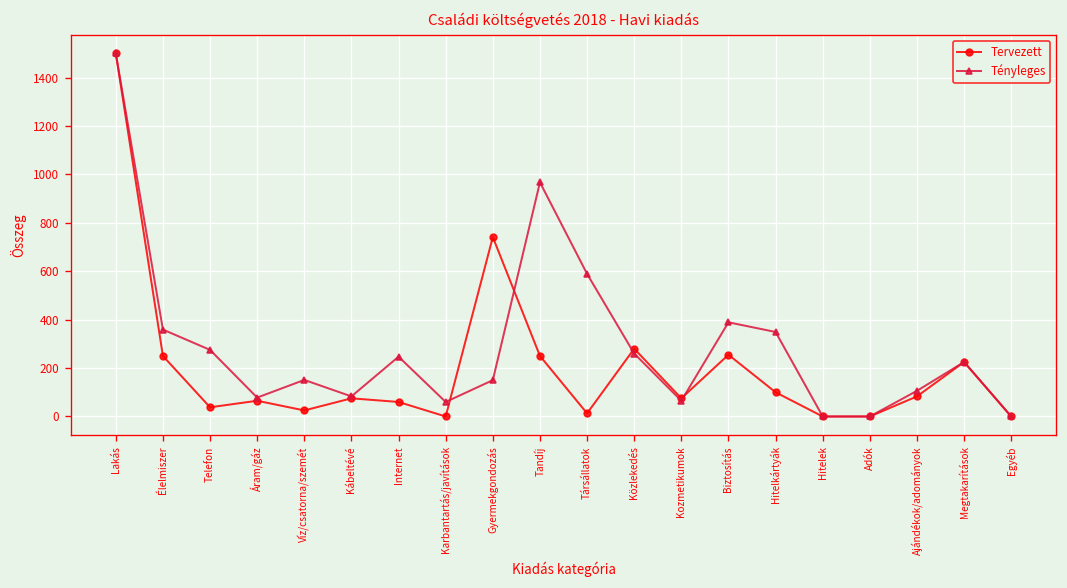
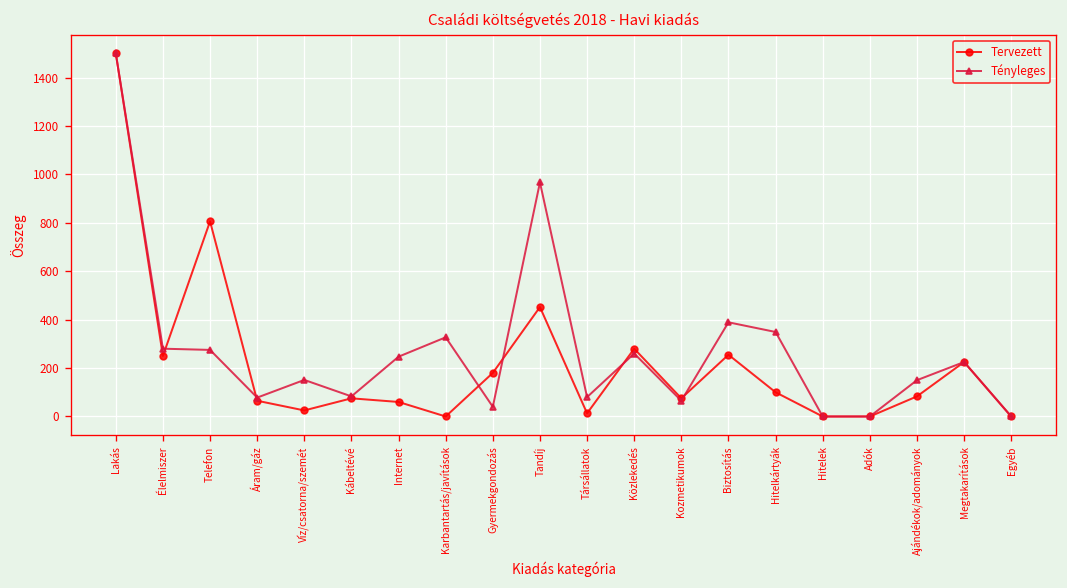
  {
    "Tervezett": {
      "Élelmiszer": 250,
-     "Telefon": 40,
+     "Telefon": 810,
      "Áram/gáz": 70,
      "Víz/csatorna/szemét": 30,
      "Internet": 60,
      "Karbantartás/javítások": 0,
-     "Gyermekgondozás": 740,
-     "Tandíj": 250,
+     "Gyermekgondozás": 180,
+     "Tandíj": 450,
      "Társállatok": 10,
      "Közlekedés": 280,
      "Biztosítás": 260,
      "Hitelkártyák": 100,
      "Ajándékok/adományok": 80
    },
    "Tényleges": {
-     "Élelmiszer": 360,
+     "Élelmiszer": 280,
      "Telefon": 280,
      "Áram/gáz": 80,
      "Víz/csatorna/szemét": 150,
      "Internet": 250,
-     "Karbantartás/javítások": 60,
-     "Gyermekgondozás": 150,
+     "Karbantartás/javítások": 330,
+     "Gyermekgondozás": 40,
      "Tandíj": 970,
-     "Társállatok": 590,
+     "Társállatok": 80,
      "Közlekedés": 260,
      "Biztosítás": 390,
      "Hitelkártyák": 350,
-     "Ajándékok/adományok": 110
+     "Ajándékok/adományok": 150
    }
  }
